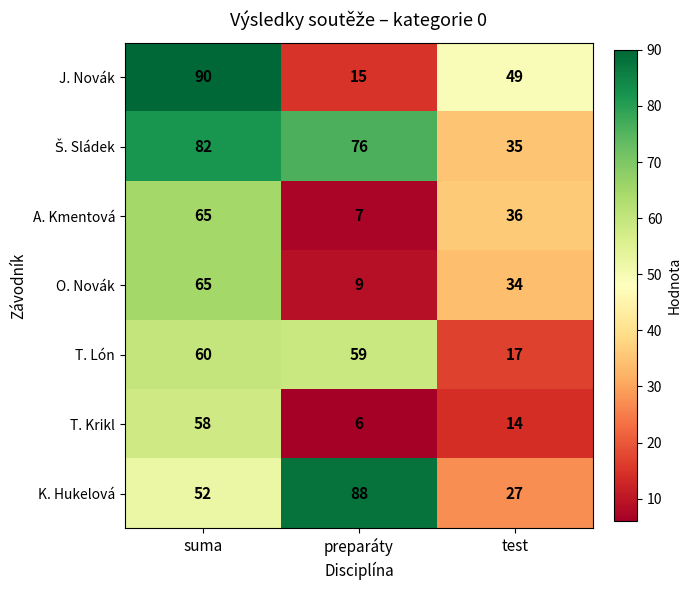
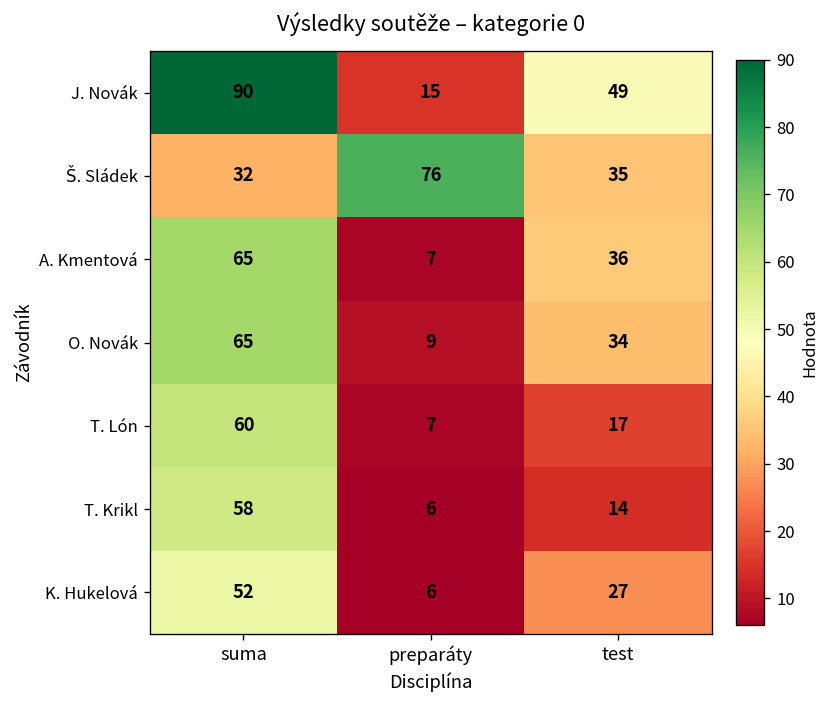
  {
    "J. Novák": {
      "suma": 90,
      "preparáty": 15,
      "test": 49
    },
    "Š. Sládek": {
-     "suma": 82,
+     "suma": 32,
      "preparáty": 76,
      "test": 35
    },
    "A. Kmentová": {
      "suma": 65,
      "preparáty": 7,
      "test": 36
    },
    "O. Novák": {
      "suma": 65,
      "preparáty": 9,
      "test": 34
    },
    "T. Lón": {
      "suma": 60,
-     "preparáty": 59,
+     "preparáty": 7,
      "test": 17
    },
    "T. Krikl": {
      "suma": 58,
      "preparáty": 6,
      "test": 14
    },
    "K. Hukelová": {
      "suma": 52,
-     "preparáty": 88,
+     "preparáty": 6,
      "test": 27
    }
  }
